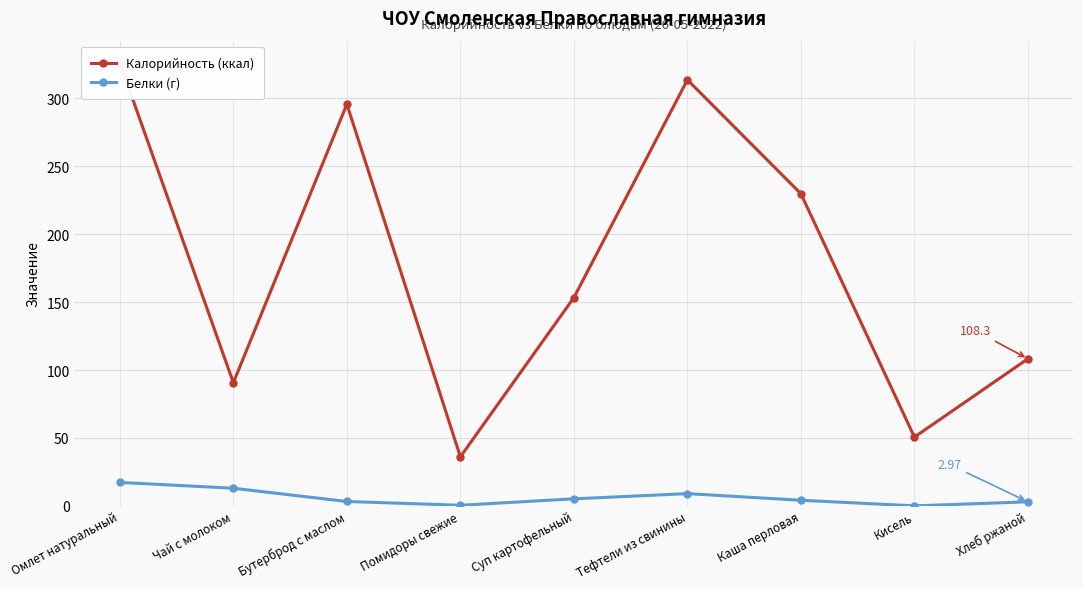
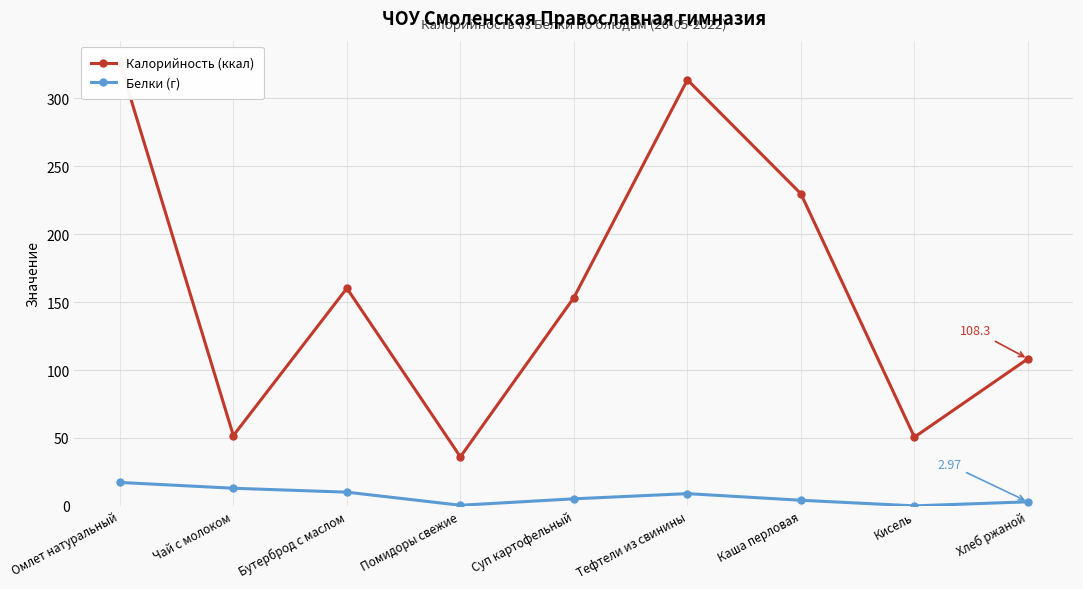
  {
    "Калорийность (ккал)": {
-     "Чай с молоком": 91,
-     "Бутерброд с маслом": 296,
+     "Чай с молоком": 52,
+     "Бутерброд с маслом": 160,
      "Помидоры свежие": 36,
      "Суп картофельный": 153,
      "Тефтели из свинины": 314,
      "Каша перловая": 230,
      "Кисель": 51
    },
    "Белки (г)": {
      "Омлет натуральный": 17,
      "Чай с молоком": 13,
-     "Бутерброд с маслом": 3,
+     "Бутерброд с маслом": 10,
      "Помидоры свежие": 0,
      "Суп картофельный": 5,
      "Тефтели из свинины": 9,
      "Каша перловая": 4,
      "Кисель": 0
    }
  }
